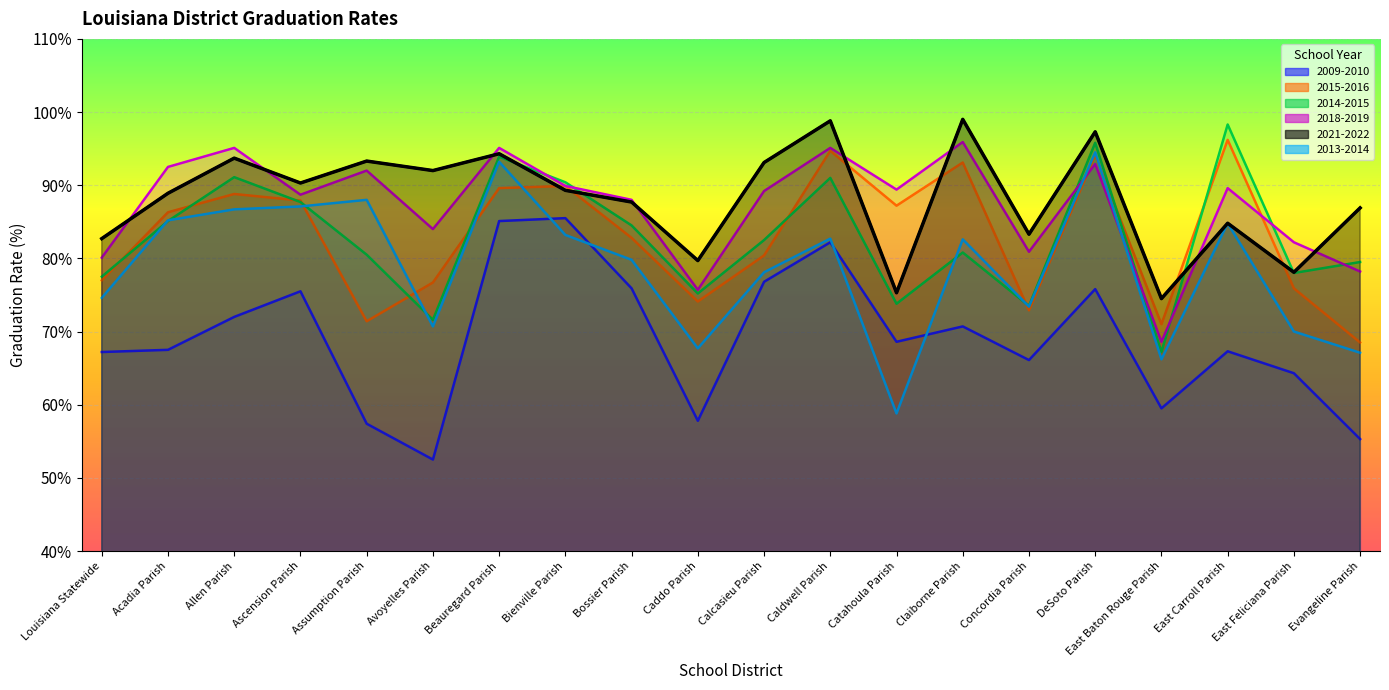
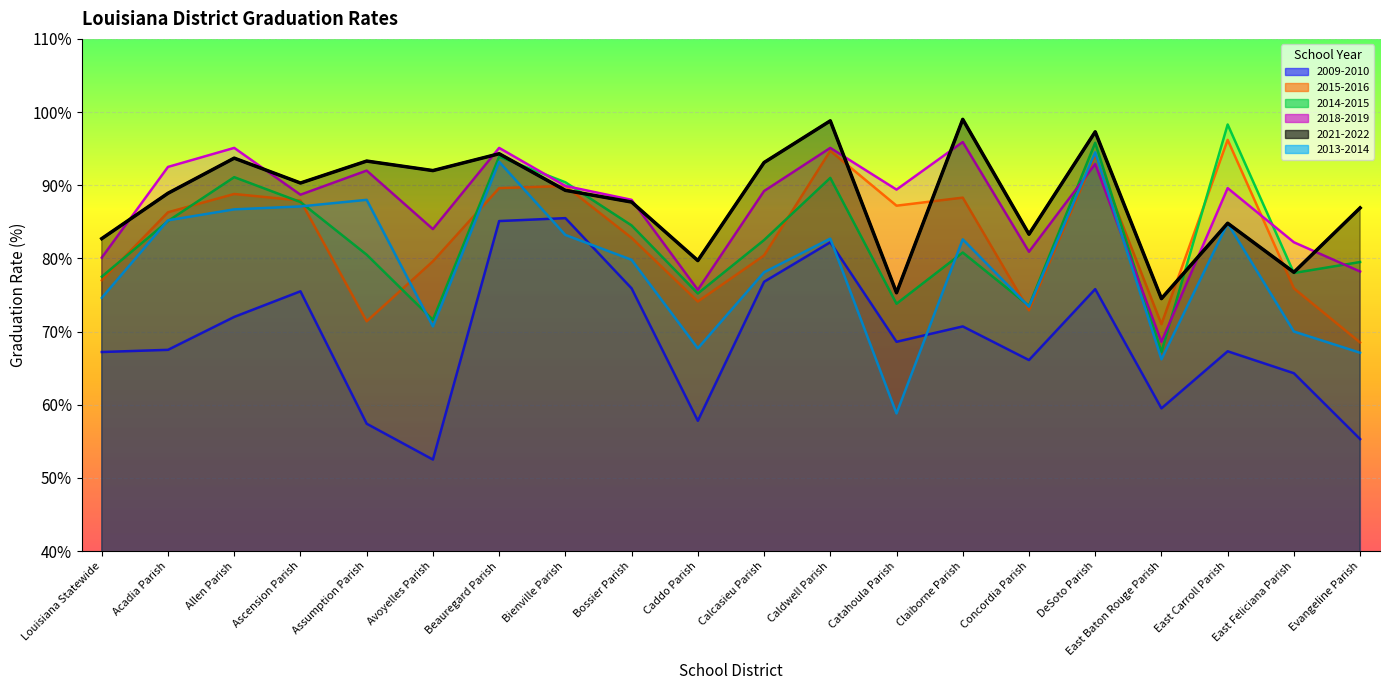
  {
    "2015-2016": {
      "Louisiana Statewide": "77%",
      "Acadia Parish": "86%",
      "Allen Parish": "89%",
      "Assumption Parish": "71%",
-     "Avoyelles Parish": "77%",
+     "Avoyelles Parish": "80%",
      "Beauregard Parish": "90%",
      "Bossier Parish": "83%",
      "Caddo Parish": "74%",
      "Calcasieu Parish": "80%",
      "Caldwell Parish": "95%",
      "Catahoula Parish": "87%",
-     "Claiborne Parish": "93%",
+     "Claiborne Parish": "88%",
      "Concordia Parish": "73%",
      "DeSoto Parish": "94%",
      "East Baton Rouge Parish": "71%",
      "East Carroll Parish": "96%",
      "East Feliciana Parish": "76%",
      "Evangeline Parish": "69%"
    }
  }
